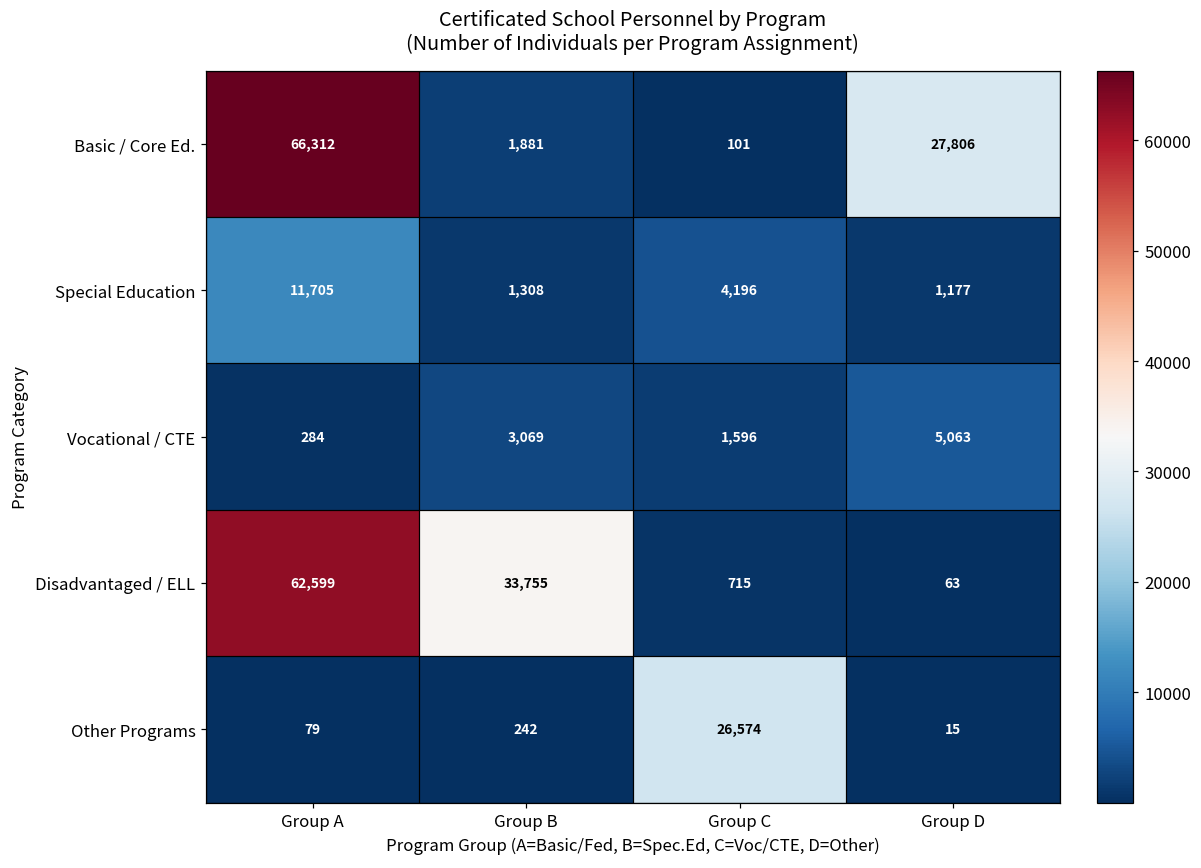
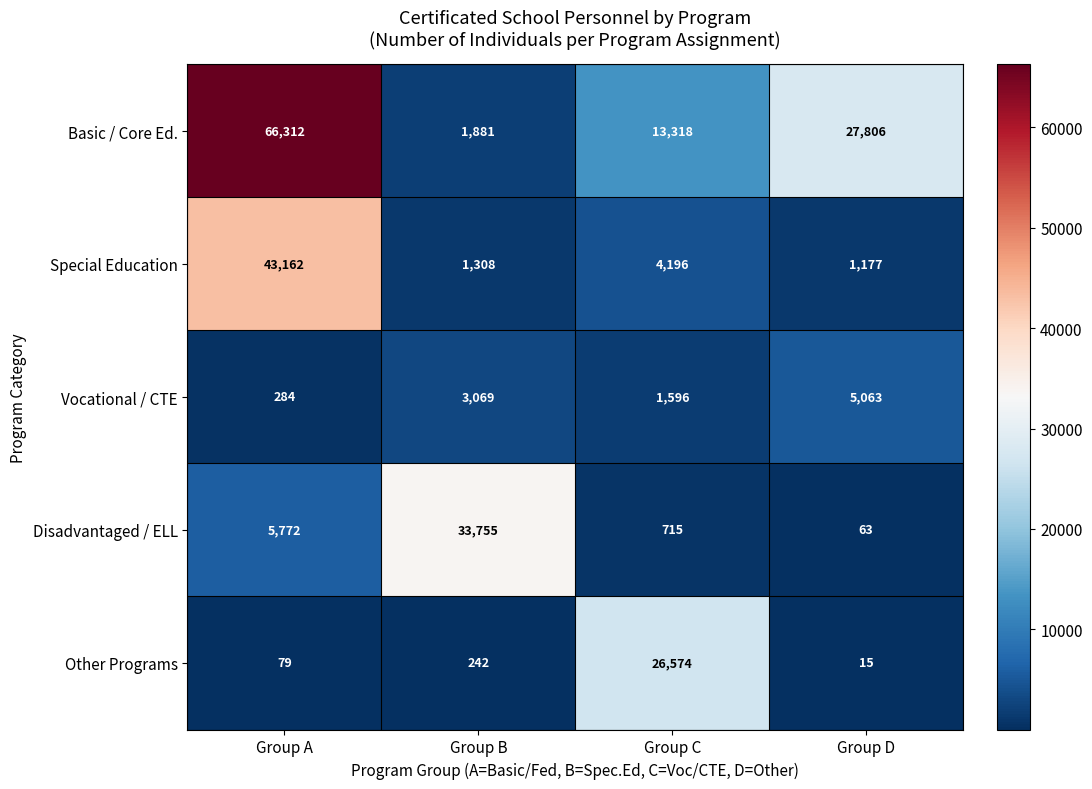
  {
    "Basic / Core Ed.": {
      "Group A": "66,312",
      "Group B": "1,881",
-     "Group C": "101",
+     "Group C": "13,318",
      "Group D": "27,806"
    },
    "Special Education": {
-     "Group A": "11,705",
+     "Group A": "43,162",
      "Group B": "1,308",
      "Group C": "4,196",
      "Group D": "1,177"
    },
    "Vocational / CTE": {
      "Group A": "284",
      "Group B": "3,069",
      "Group C": "1,596",
      "Group D": "5,063"
    },
    "Disadvantaged / ELL": {
-     "Group A": "62,599",
+     "Group A": "5,772",
      "Group B": "33,755",
      "Group C": "715",
      "Group D": "63"
    },
    "Other Programs": {
      "Group A": "79",
      "Group B": "242",
      "Group C": "26,574",
      "Group D": "15"
    }
  }
